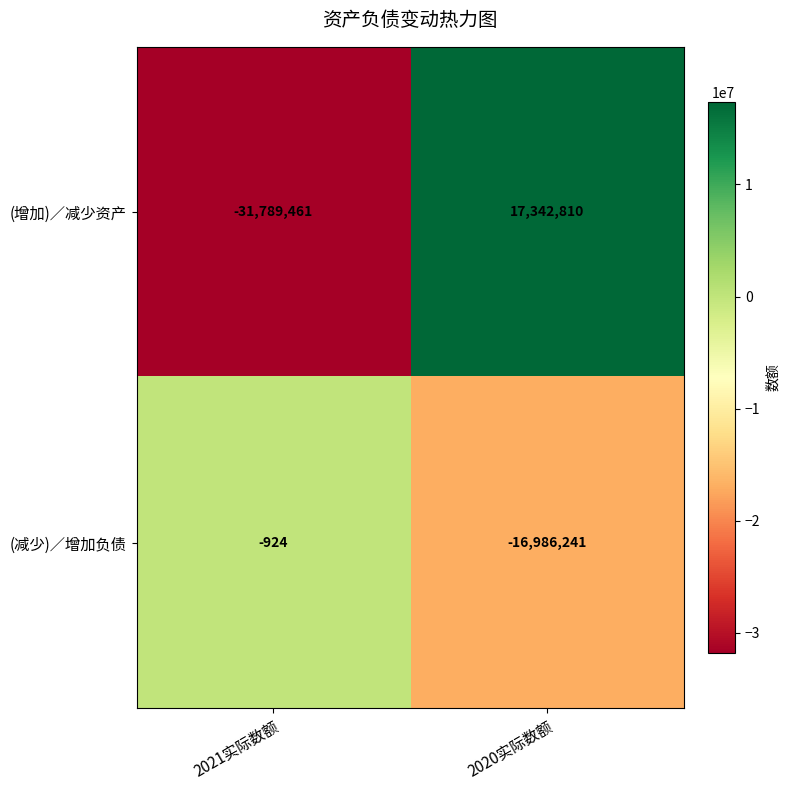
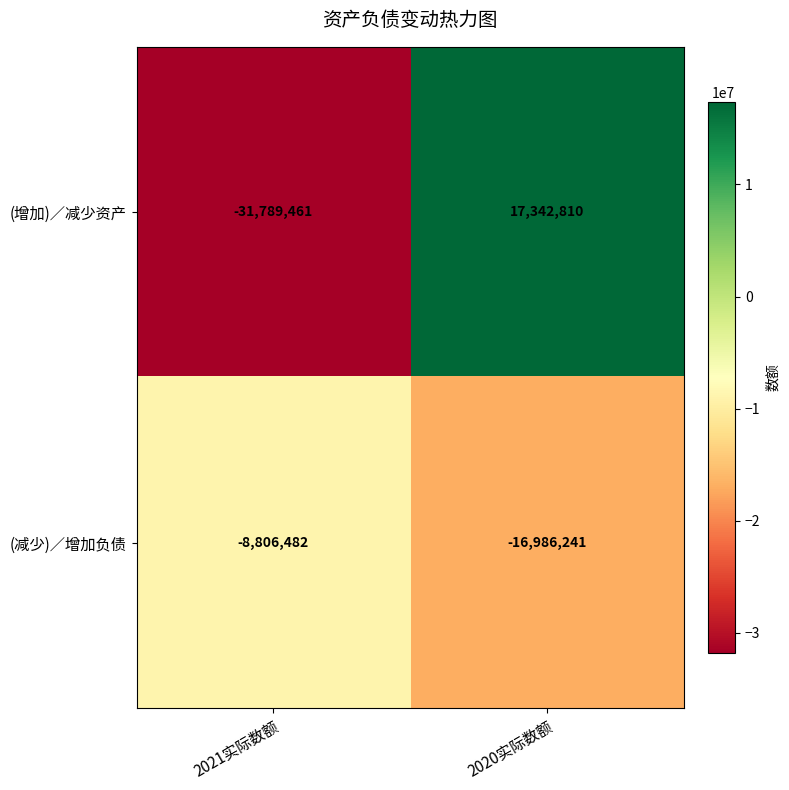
  {
    "(增加)／减少资产": {
      "2021实际数额": "-31,789,461",
      "2020实际数额": "17,342,810"
    },
    "(减少)／增加负债": {
-     "2021实际数额": "-924",
+     "2021实际数额": "-8,806,482",
      "2020实际数额": "-16,986,241"
    }
  }
